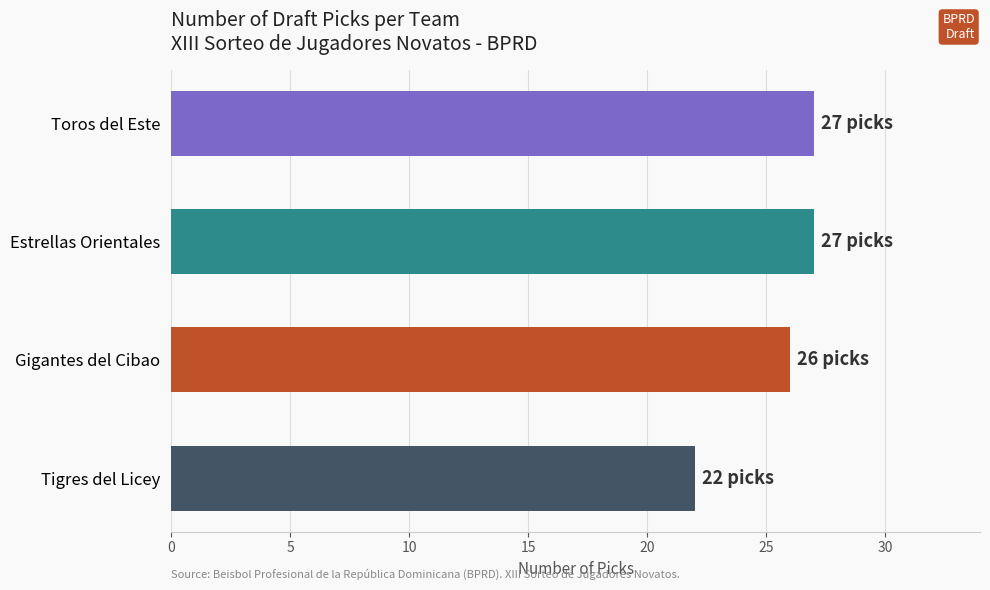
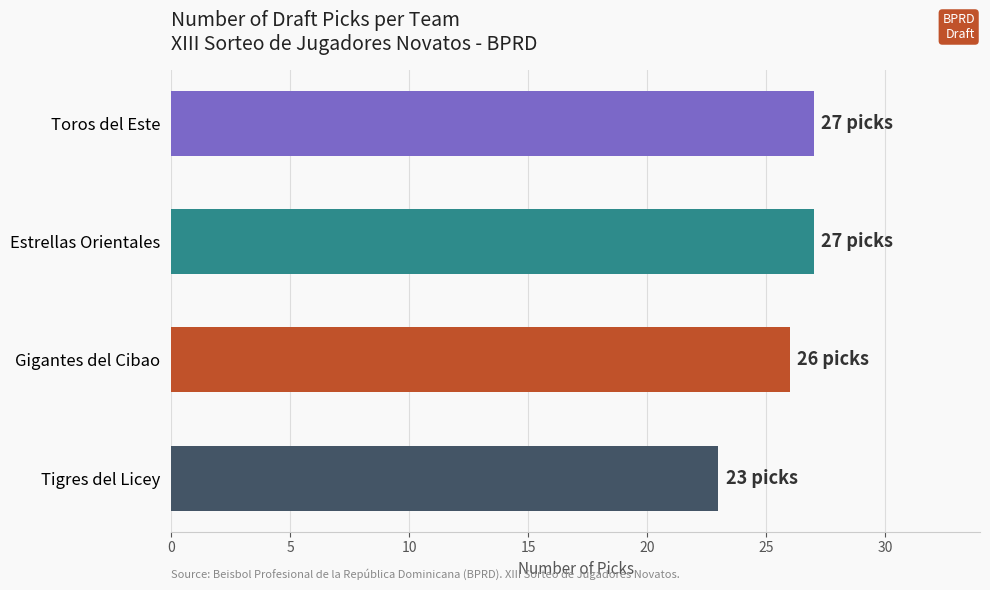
  {
    "Toros del Este": 27,
    "Estrellas Orientales": 27,
    "Gigantes del Cibao": 26,
-   "Tigres del Licey": 22
+   "Tigres del Licey": 23
  }
